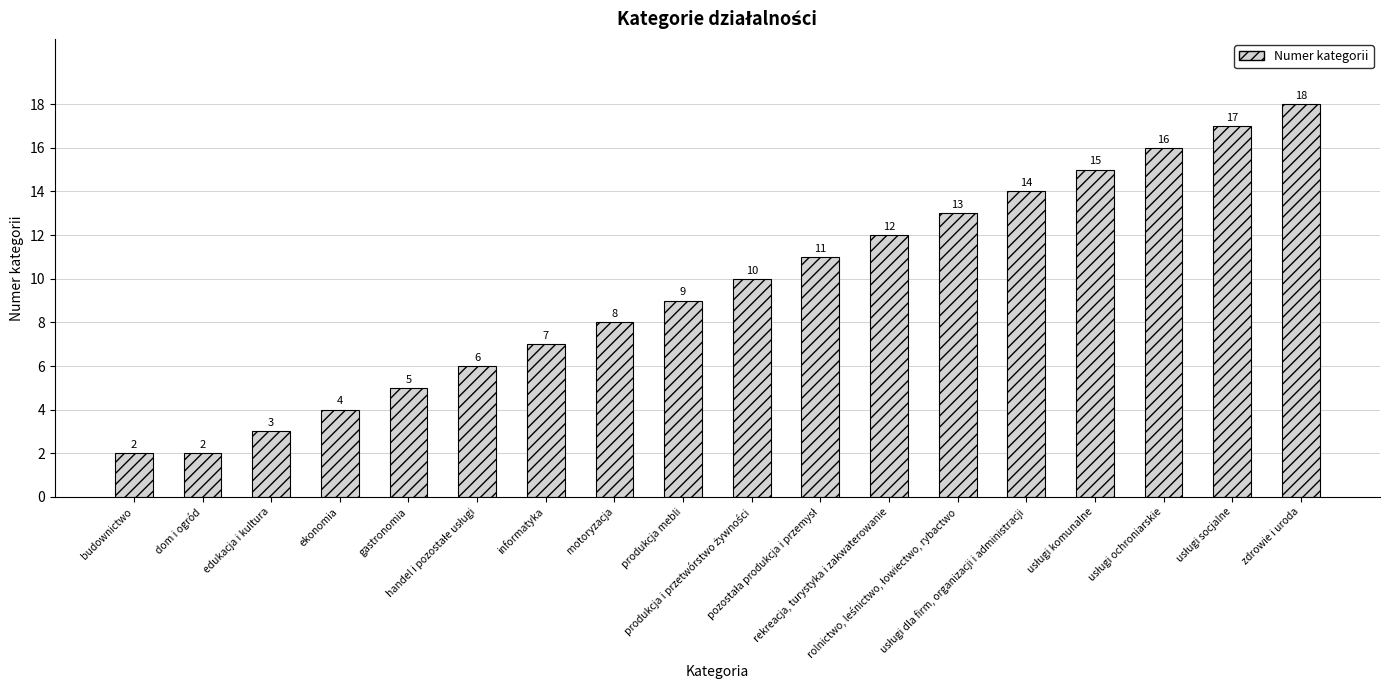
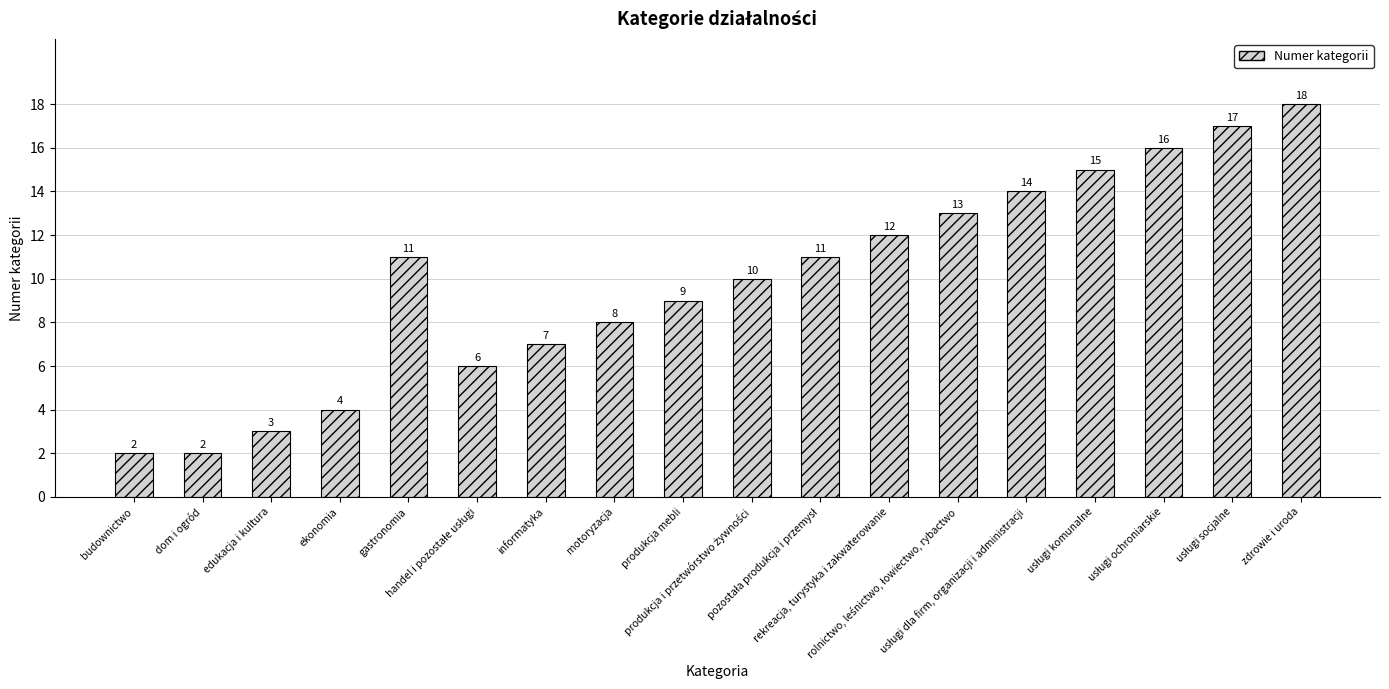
  {
    "budownictwo": 2,
    "dom i ogród": 2,
    "edukacja i kultura": 3,
    "ekonomia": 4,
-   "gastronomia": 5,
+   "gastronomia": 11,
    "handel i pozostałe usługi": 6,
    "informatyka": 7,
    "motoryzacja": 8,
    "produkcja mebli": 9,
    "produkcja i przetwórstwo żywności": 10,
    "pozostała produkcja i przemysł": 11,
    "rekreacja, turystyka i zakwaterowanie": 12,
    "rolnictwo, leśnictwo, łowiectwo, rybactwo": 13,
    "usługi dla firm, organizacji i administracji": 14,
    "usługi komunalne": 15,
    "usługi ochroniarskie": 16,
    "usługi socjalne": 17,
    "zdrowie i uroda": 18
  }
